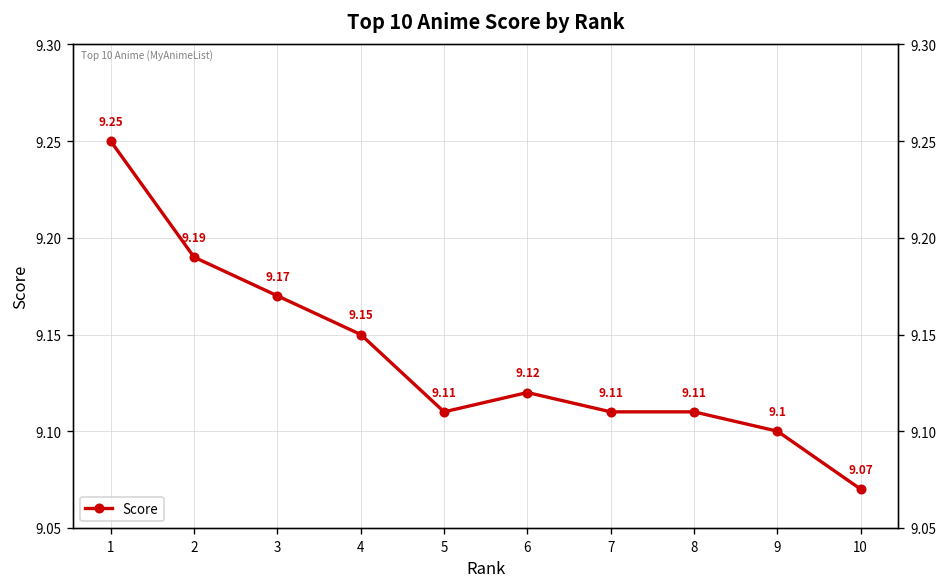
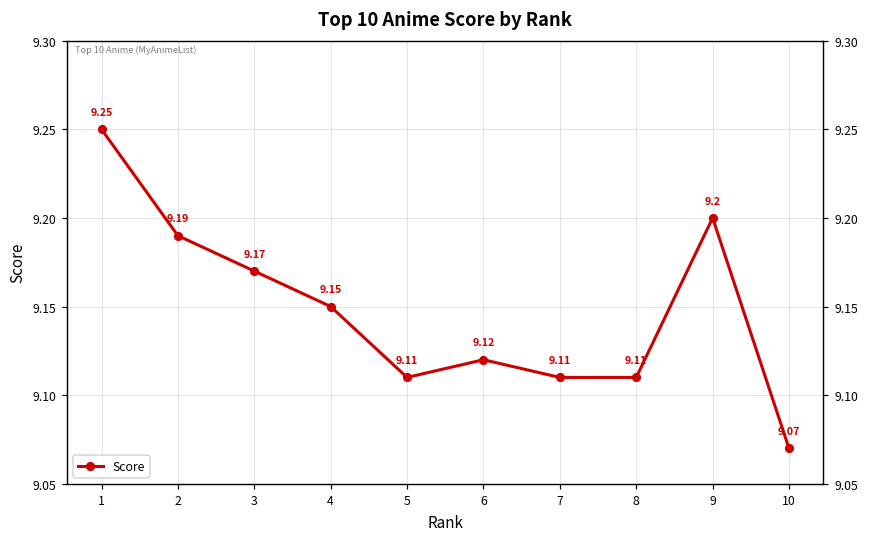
  {
    "1": 9.25,
    "2": 9.19,
    "3": 9.17,
    "4": 9.15,
    "5": 9.11,
    "6": 9.12,
    "7": 9.11,
    "8": 9.11,
-   "9": 9.1,
+   "9": 9.2,
    "10": 9.07
  }
